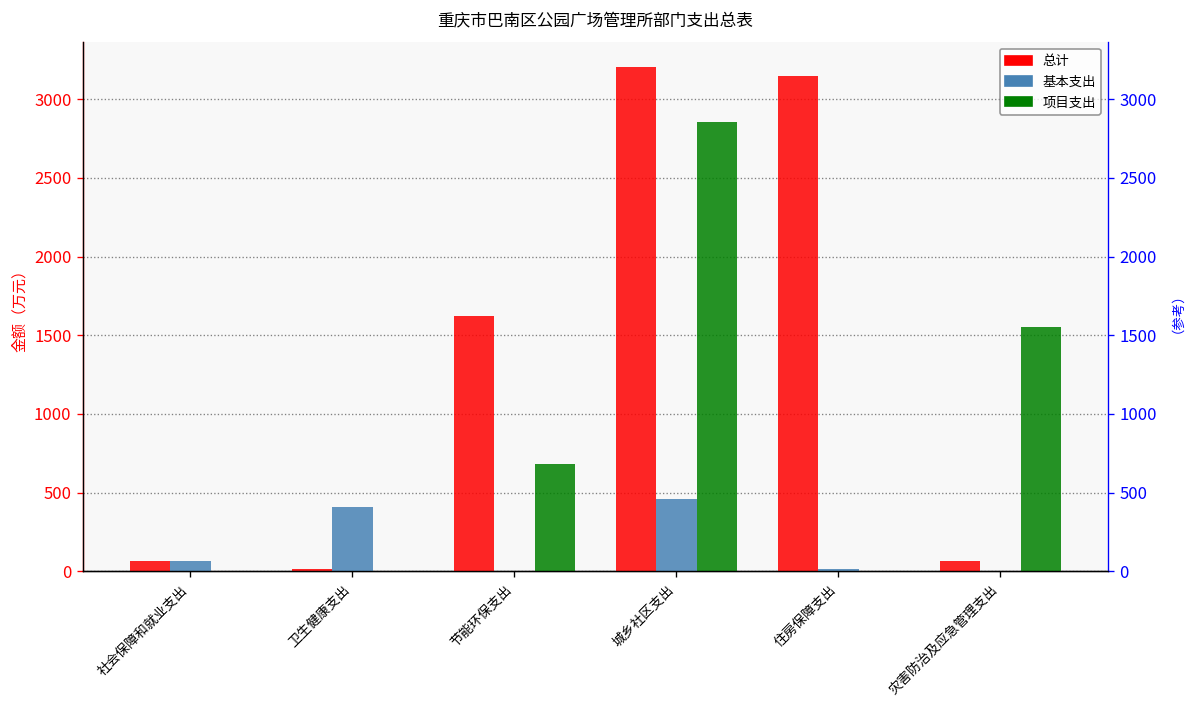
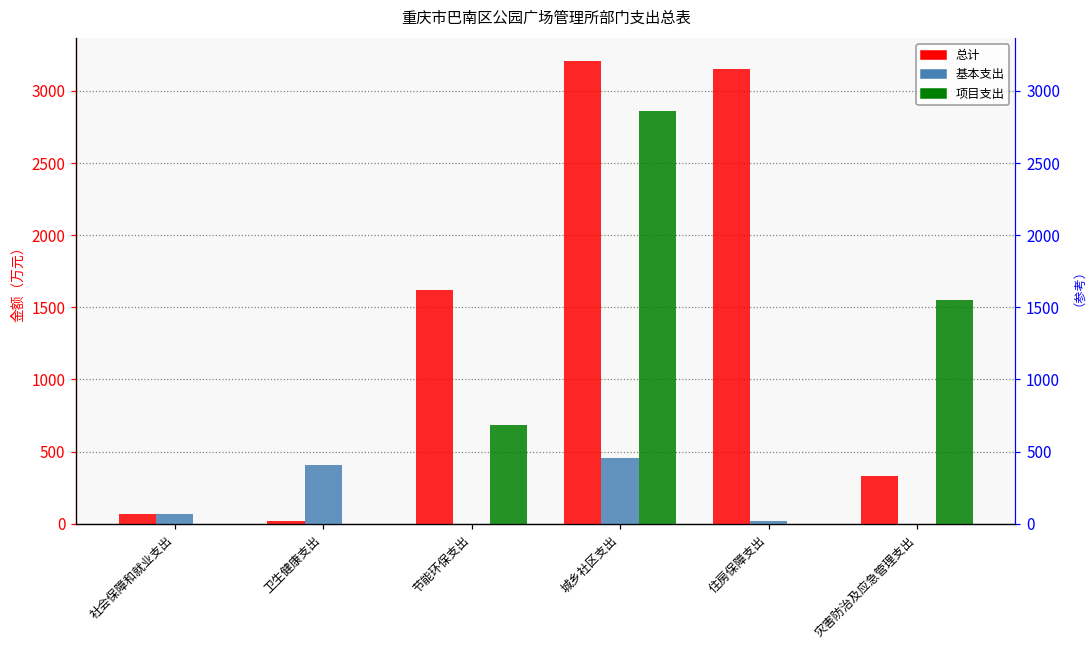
  {
    "总计": {
      "社会保障和就业支出": 70,
      "节能环保支出": 1620,
      "城乡社区支出": 3200,
      "住房保障支出": 3150,
-     "灾害防治及应急管理支出": 60
+     "灾害防治及应急管理支出": 330
    },
    "基本支出": {
      "社会保障和就业支出": 70,
      "卫生健康支出": 410,
      "节能环保支出": 0,
      "城乡社区支出": 460,
      "灾害防治及应急管理支出": 0
    },
    "项目支出": {
      "社会保障和就业支出": 0,
      "卫生健康支出": 0,
      "节能环保支出": 680,
      "城乡社区支出": 2860,
      "住房保障支出": 0,
      "灾害防治及应急管理支出": 1550
    }
  }
